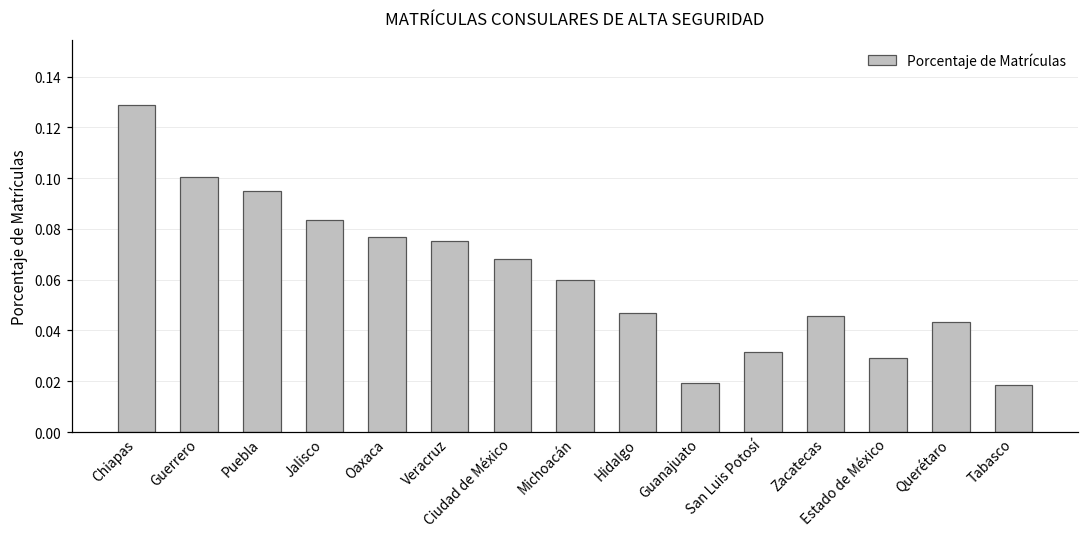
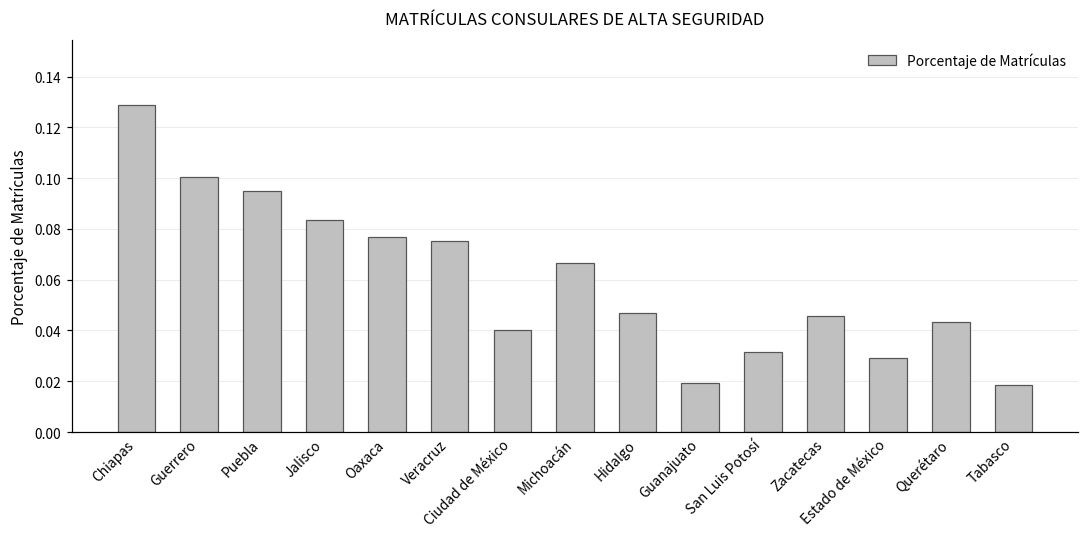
  {
    "Chiapas": 0.129,
    "Guerrero": 0.100,
    "Puebla": 0.095,
    "Jalisco": 0.083,
    "Oaxaca": 0.077,
    "Veracruz": 0.075,
-   "Ciudad de México": 0.068,
-   "Michoacán": 0.060,
+   "Ciudad de México": 0.040,
+   "Michoacán": 0.066,
    "Hidalgo": 0.047,
    "Guanajuato": 0.019,
    "San Luis Potosí": 0.032,
    "Zacatecas": 0.046,
    "Estado de México": 0.029,
    "Querétaro": 0.044,
    "Tabasco": 0.019
  }
